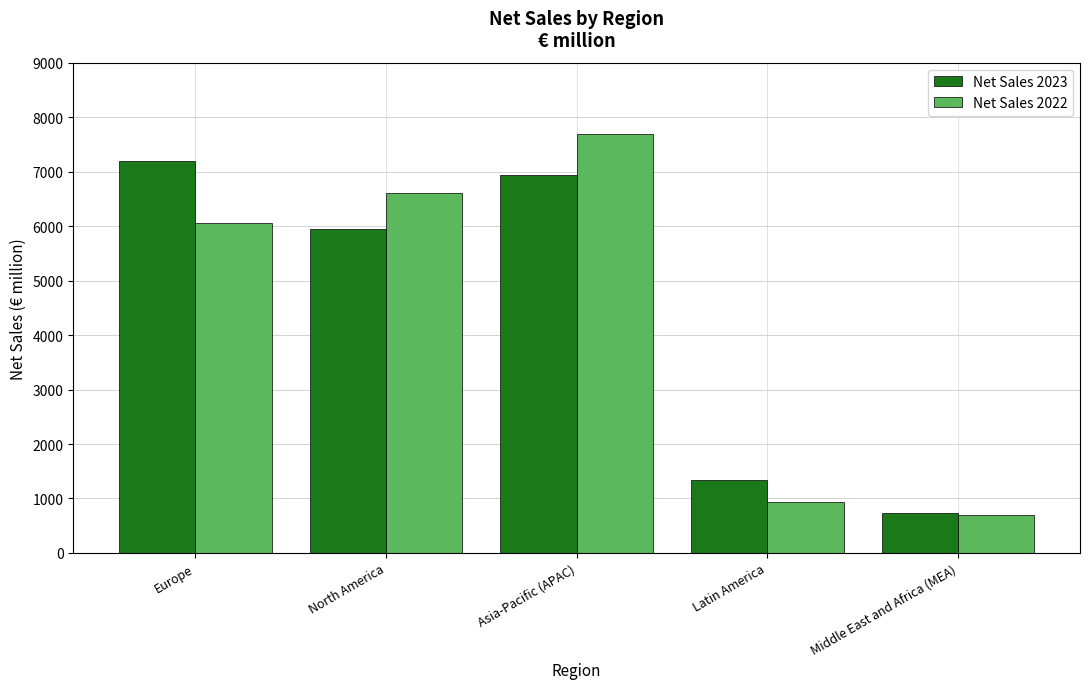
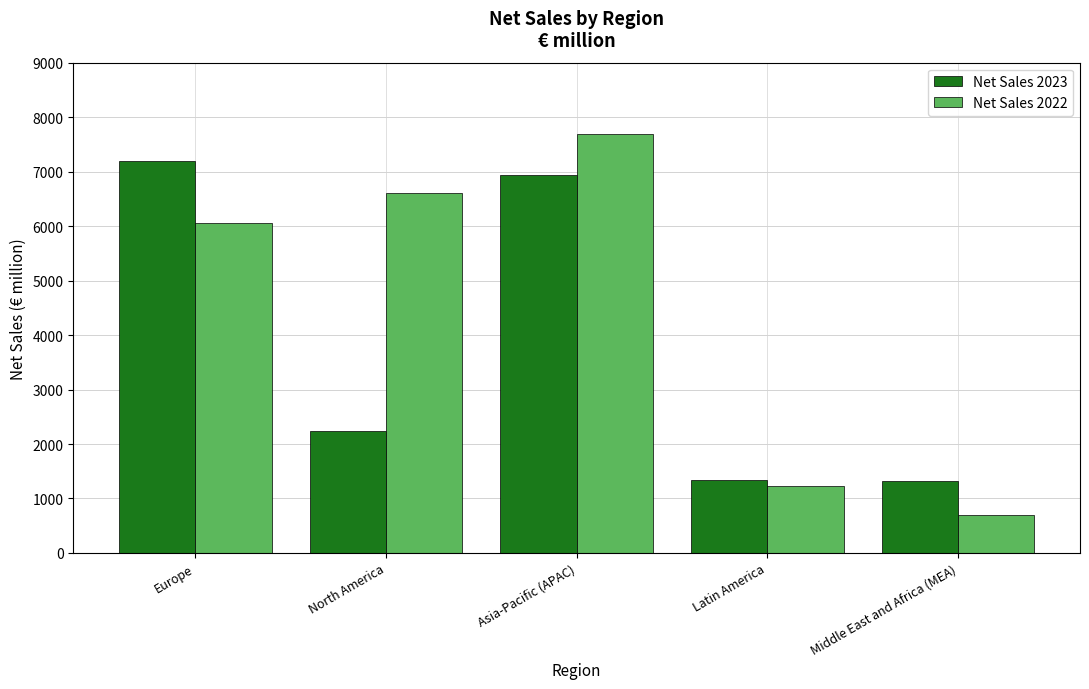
  {
    "Net Sales 2023": {
      "Europe": 7200,
-     "North America": 6000,
+     "North America": 2200,
      "Asia-Pacific (APAC)": 6900,
      "Latin America": 1300,
-     "Middle East and Africa (MEA)": 700
+     "Middle East and Africa (MEA)": 1300
    },
    "Net Sales 2022": {
      "Europe": 6100,
      "North America": 6600,
      "Asia-Pacific (APAC)": 7700,
-     "Latin America": 900,
+     "Latin America": 1200,
      "Middle East and Africa (MEA)": 700
    }
  }
